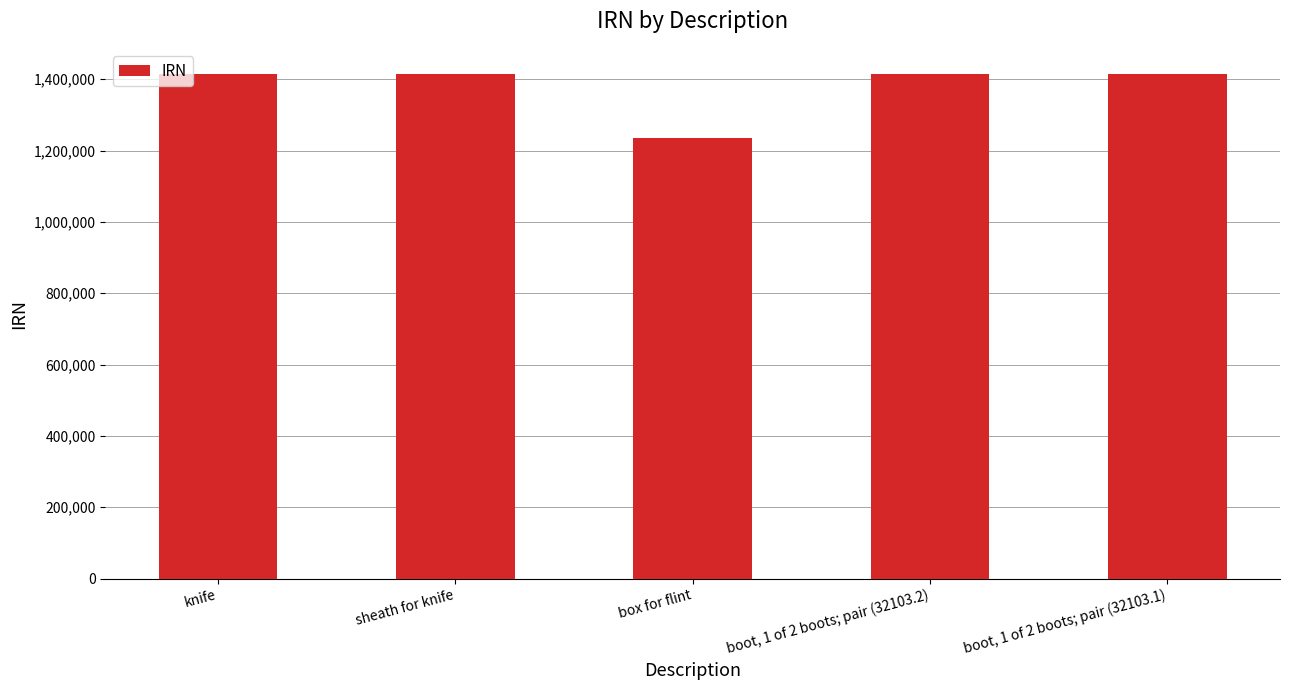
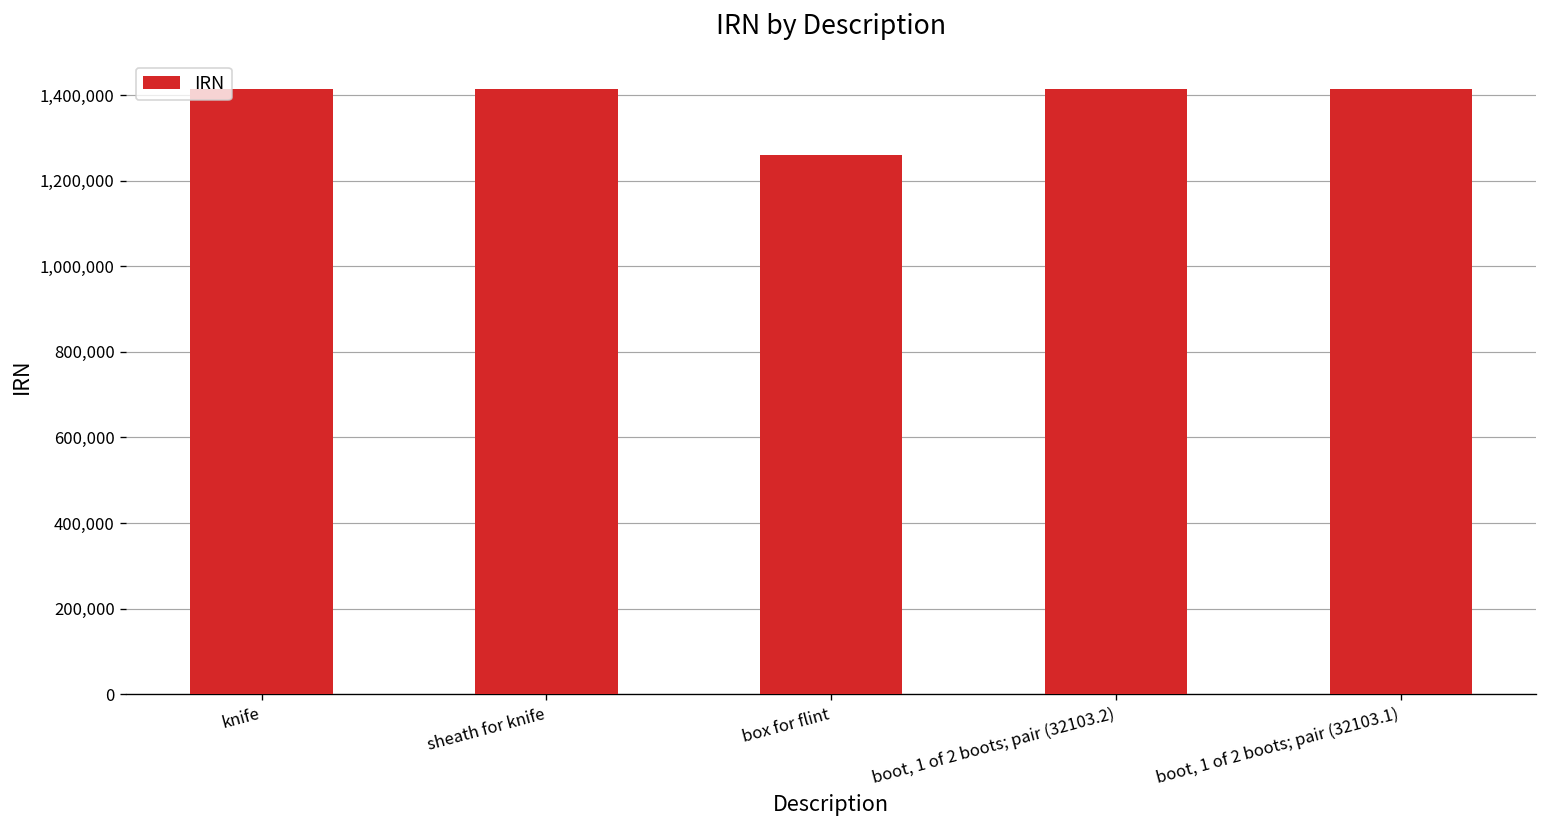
  {
    "knife": "1,410,000",
    "sheath for knife": "1,410,000",
-   "box for flint": "1,230,000",
+   "box for flint": "1,260,000",
    "boot, 1 of 2 boots; pair (32103.2)": "1,410,000",
    "boot, 1 of 2 boots; pair (32103.1)": "1,410,000"
  }
